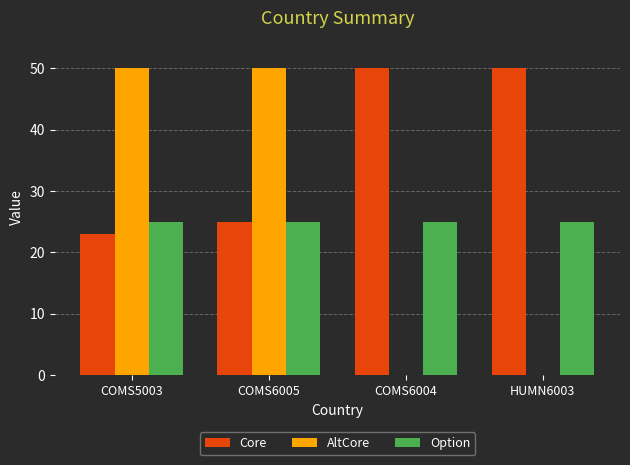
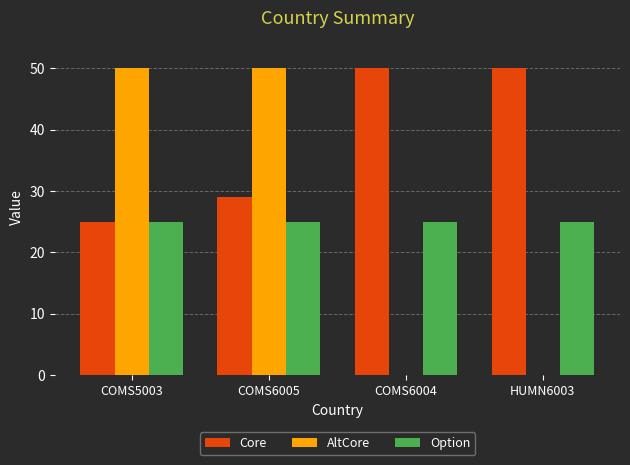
  {
    "Core": {
-     "COMS5003": 23,
-     "COMS6005": 25,
+     "COMS5003": 25,
+     "COMS6005": 29,
      "COMS6004": 50,
      "HUMN6003": 50
    },
    "AltCore": {
      "COMS5003": 50,
      "COMS6005": 50,
      "COMS6004": 0,
      "HUMN6003": 0
    },
    "Option": {
      "COMS5003": 25,
      "COMS6005": 25,
      "COMS6004": 25,
      "HUMN6003": 25
    }
  }
